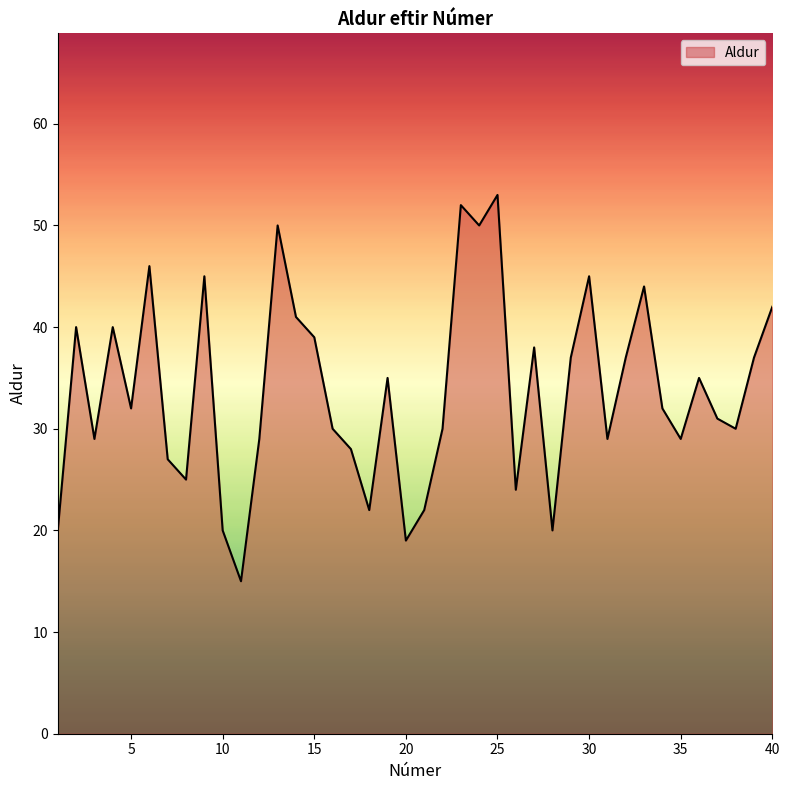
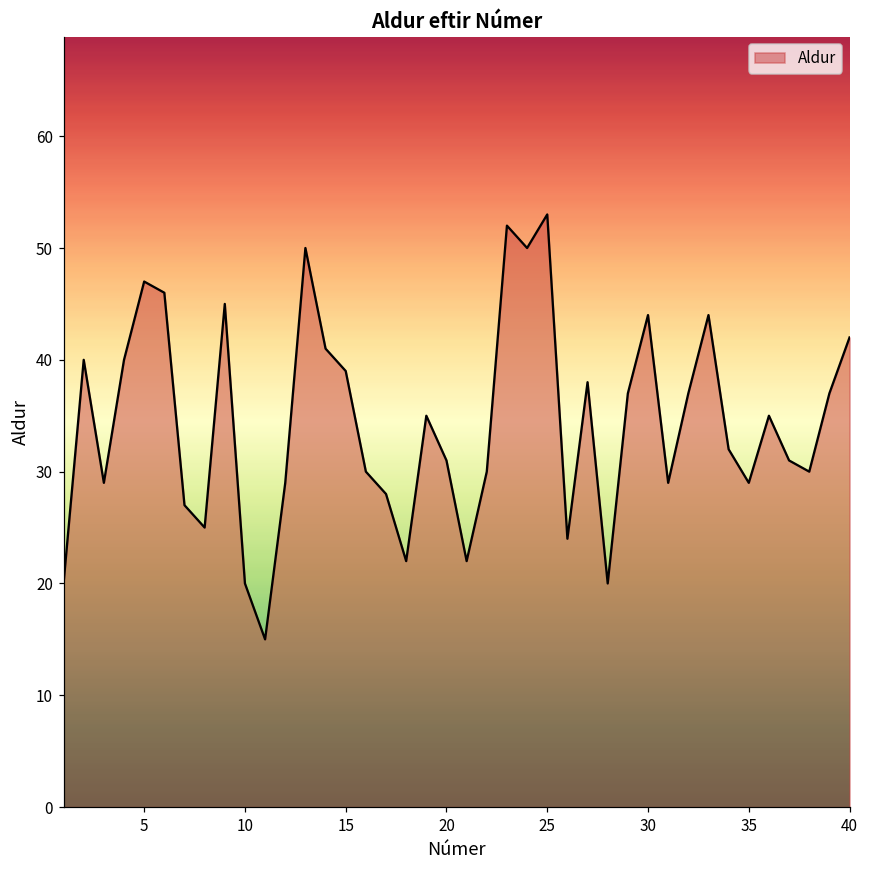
  {
-   "5": 32,
+   "5": 47,
    "10": 20,
    "15": 39,
-   "20": 19,
+   "20": 31,
    "25": 53,
-   "30": 45,
+   "30": 44,
    "35": 29,
    "40": 42
  }
